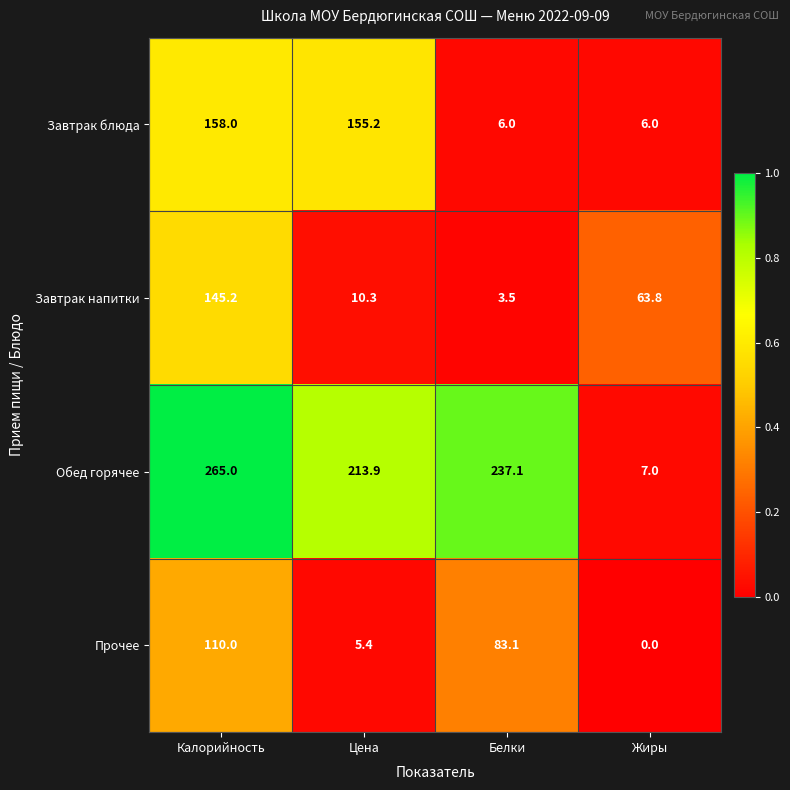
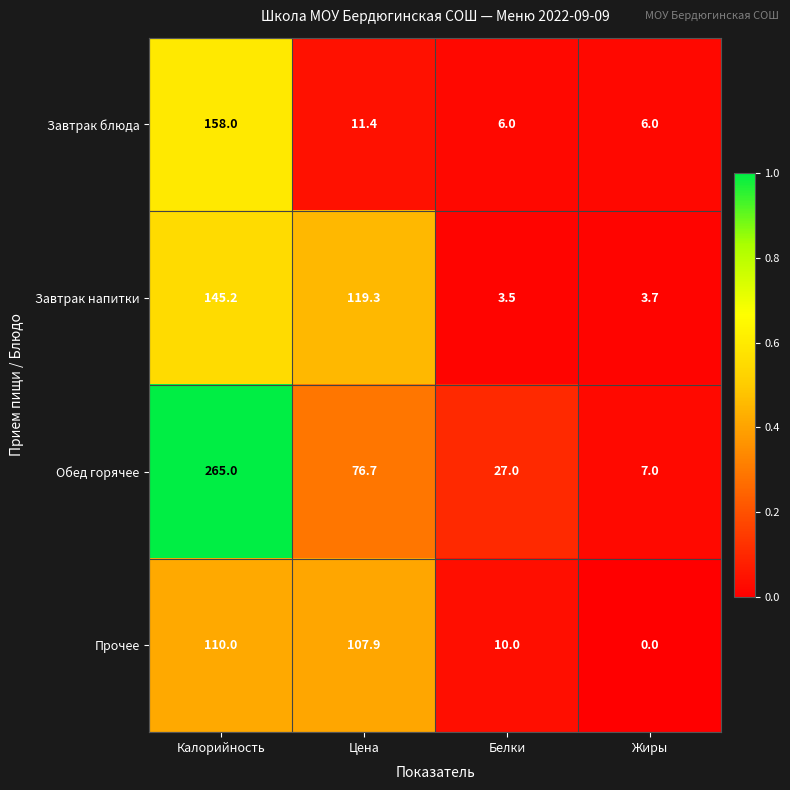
  {
    "Завтрак блюда": {
      "Калорийность": 158.0,
-     "Цена": 155.2,
+     "Цена": 11.4,
      "Белки": 6.0,
      "Жиры": 6.0
    },
    "Завтрак напитки": {
      "Калорийность": 145.2,
-     "Цена": 10.3,
+     "Цена": 119.3,
      "Белки": 3.5,
-     "Жиры": 63.8
+     "Жиры": 3.7
    },
    "Обед горячее": {
      "Калорийность": 265.0,
-     "Цена": 213.9,
-     "Белки": 237.1,
+     "Цена": 76.7,
+     "Белки": 27.0,
      "Жиры": 7.0
    },
    "Прочее": {
      "Калорийность": 110.0,
-     "Цена": 5.4,
-     "Белки": 83.1,
+     "Цена": 107.9,
+     "Белки": 10.0,
      "Жиры": 0.0
    }
  }
